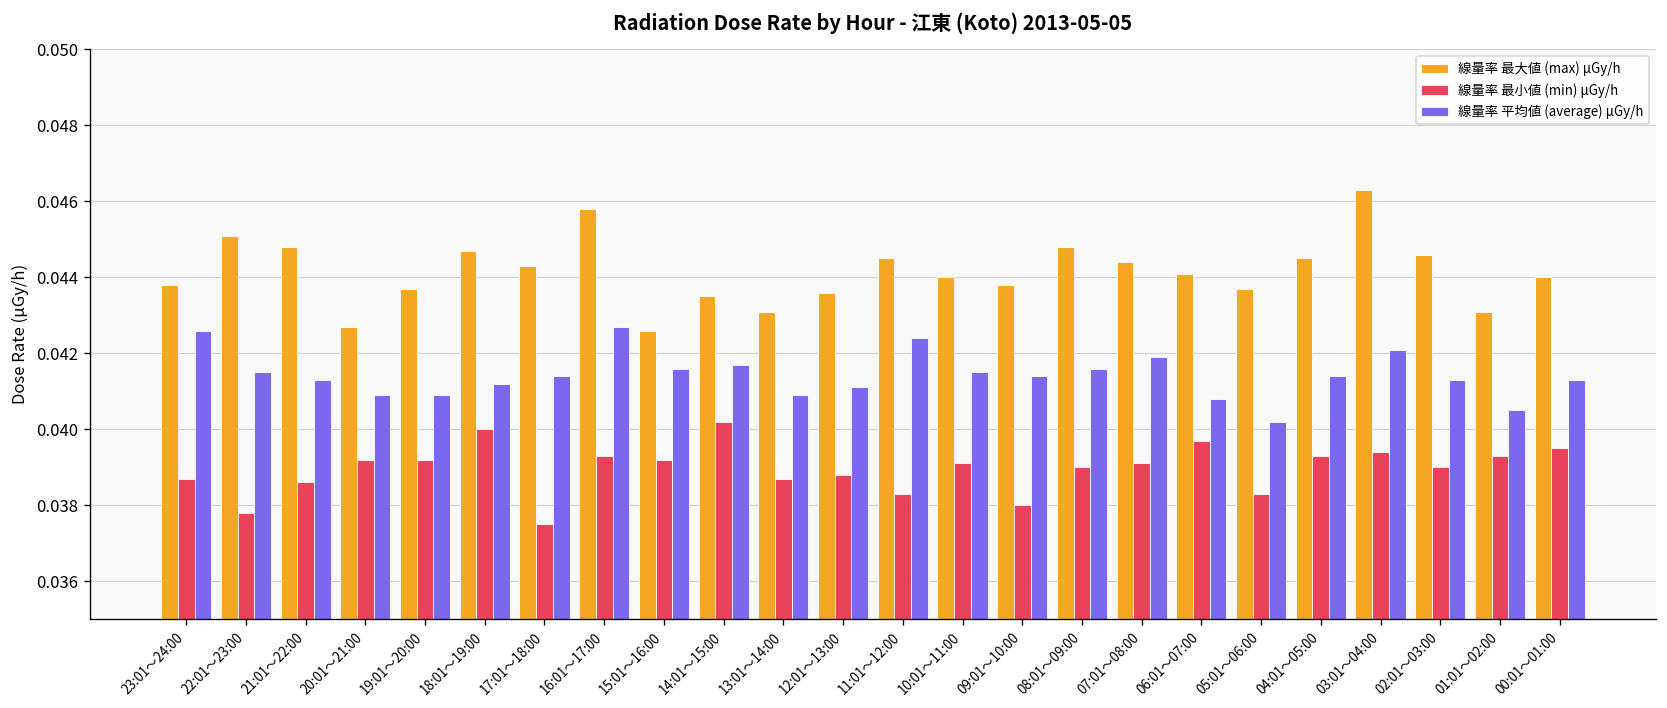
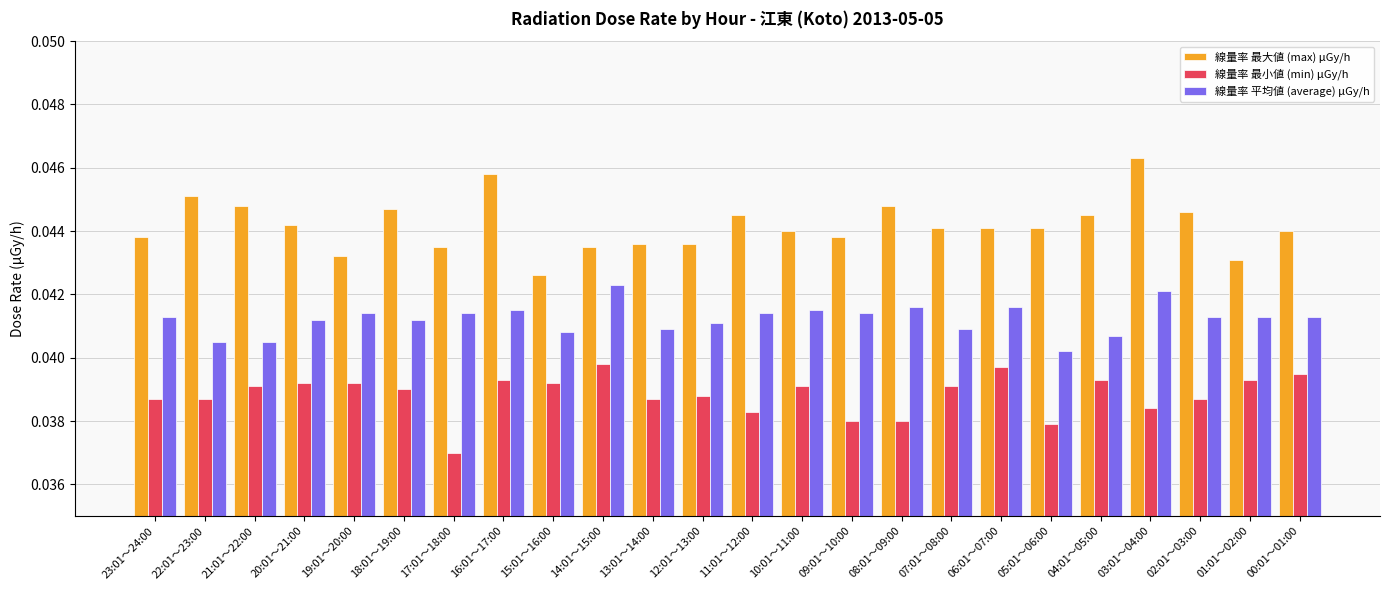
  {
    "線量率 最大値 (max) μGy/h": {
      "23:01～24:00": 0.0438,
      "22:01～23:00": 0.0451,
      "21:01～22:00": 0.0448,
-     "20:01～21:00": 0.0427,
-     "19:01～20:00": 0.0437,
+     "20:01～21:00": 0.0442,
+     "19:01～20:00": 0.0432,
      "18:01～19:00": 0.0447,
-     "17:01～18:00": 0.0443,
+     "17:01～18:00": 0.0435,
      "16:01～17:00": 0.0458,
      "15:01～16:00": 0.0426,
      "14:01～15:00": 0.0435,
-     "13:01～14:00": 0.0431,
+     "13:01～14:00": 0.0436,
      "12:01～13:00": 0.0436,
      "11:01～12:00": 0.0445,
      "10:01～11:00": 0.0440,
      "09:01～10:00": 0.0438,
      "08:01～09:00": 0.0448,
-     "07:01～08:00": 0.0444,
+     "07:01～08:00": 0.0441,
      "06:01～07:00": 0.0441,
-     "05:01～06:00": 0.0437,
+     "05:01～06:00": 0.0441,
      "04:01～05:00": 0.0445,
      "03:01～04:00": 0.0463,
      "02:01～03:00": 0.0446,
      "01:01～02:00": 0.0431,
      "00:01～01:00": 0.0440
    },
    "線量率 最小値 (min) μGy/h": {
      "23:01～24:00": 0.0387,
-     "22:01～23:00": 0.0378,
-     "21:01～22:00": 0.0386,
+     "22:01～23:00": 0.0387,
+     "21:01～22:00": 0.0391,
      "20:01～21:00": 0.0392,
      "19:01～20:00": 0.0392,
-     "18:01～19:00": 0.040,
-     "17:01～18:00": 0.0375,
+     "18:01～19:00": 0.039,
+     "17:01～18:00": 0.0370,
      "16:01～17:00": 0.0393,
      "15:01～16:00": 0.0392,
-     "14:01～15:00": 0.0402,
+     "14:01～15:00": 0.0398,
      "13:01～14:00": 0.0387,
      "12:01～13:00": 0.0388,
      "11:01～12:00": 0.0383,
      "10:01～11:00": 0.0391,
      "09:01～10:00": 0.0380,
-     "08:01～09:00": 0.039,
+     "08:01～09:00": 0.038,
      "07:01～08:00": 0.0391,
      "06:01～07:00": 0.0397,
-     "05:01～06:00": 0.0383,
+     "05:01～06:00": 0.0379,
      "04:01～05:00": 0.0393,
-     "03:01～04:00": 0.0394,
-     "02:01～03:00": 0.0390,
+     "03:01～04:00": 0.0384,
+     "02:01～03:00": 0.0387,
      "01:01～02:00": 0.0393,
      "00:01～01:00": 0.0395
    },
    "線量率 平均値 (average) μGy/h": {
-     "23:01～24:00": 0.0426,
-     "22:01～23:00": 0.0415,
-     "21:01～22:00": 0.0413,
-     "20:01～21:00": 0.0409,
-     "19:01～20:00": 0.0409,
+     "23:01～24:00": 0.0413,
+     "22:01～23:00": 0.0405,
+     "21:01～22:00": 0.0405,
+     "20:01～21:00": 0.0412,
+     "19:01～20:00": 0.0414,
      "18:01～19:00": 0.0412,
      "17:01～18:00": 0.0414,
-     "16:01～17:00": 0.0427,
-     "15:01～16:00": 0.0416,
-     "14:01～15:00": 0.0417,
+     "16:01～17:00": 0.0415,
+     "15:01～16:00": 0.0408,
+     "14:01～15:00": 0.0423,
      "13:01～14:00": 0.0409,
      "12:01～13:00": 0.0411,
-     "11:01～12:00": 0.0424,
+     "11:01～12:00": 0.0414,
      "10:01～11:00": 0.0415,
      "09:01～10:00": 0.0414,
      "08:01～09:00": 0.0416,
-     "07:01～08:00": 0.0419,
-     "06:01～07:00": 0.0408,
+     "07:01～08:00": 0.0409,
+     "06:01～07:00": 0.0416,
      "05:01～06:00": 0.0402,
-     "04:01～05:00": 0.0414,
+     "04:01～05:00": 0.0407,
      "03:01～04:00": 0.0421,
      "02:01～03:00": 0.0413,
-     "01:01～02:00": 0.0405,
+     "01:01～02:00": 0.0413,
      "00:01～01:00": 0.0413
    }
  }
